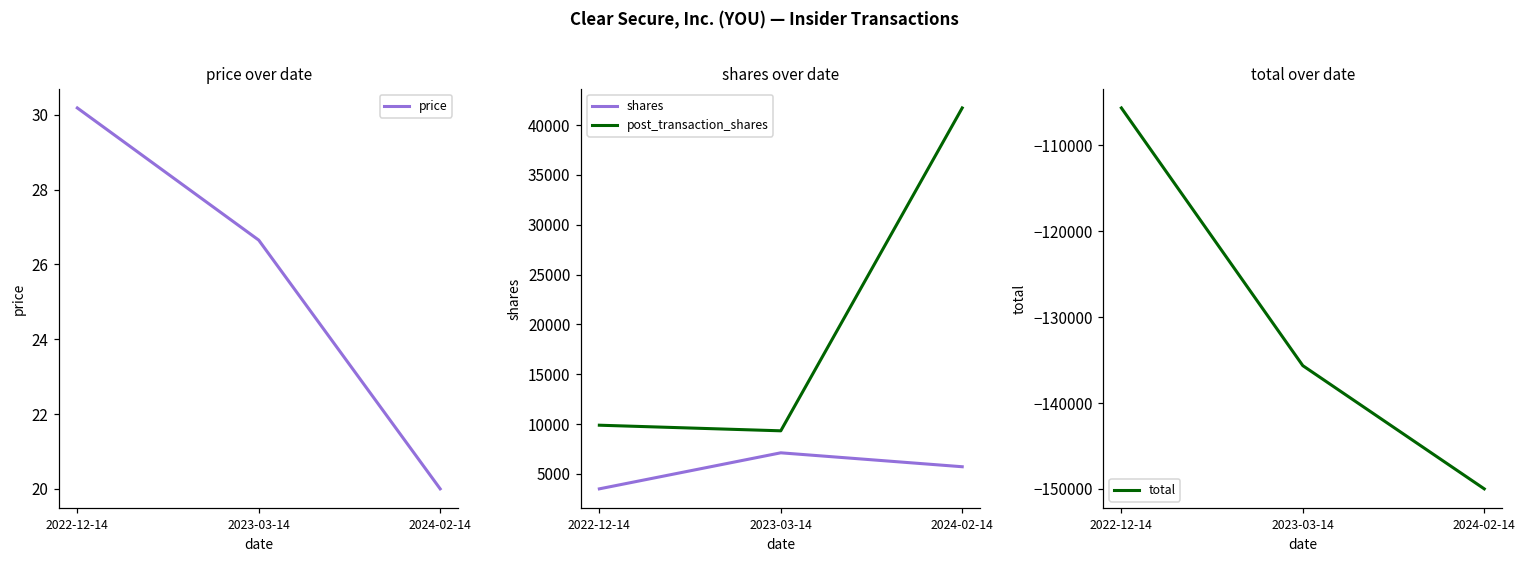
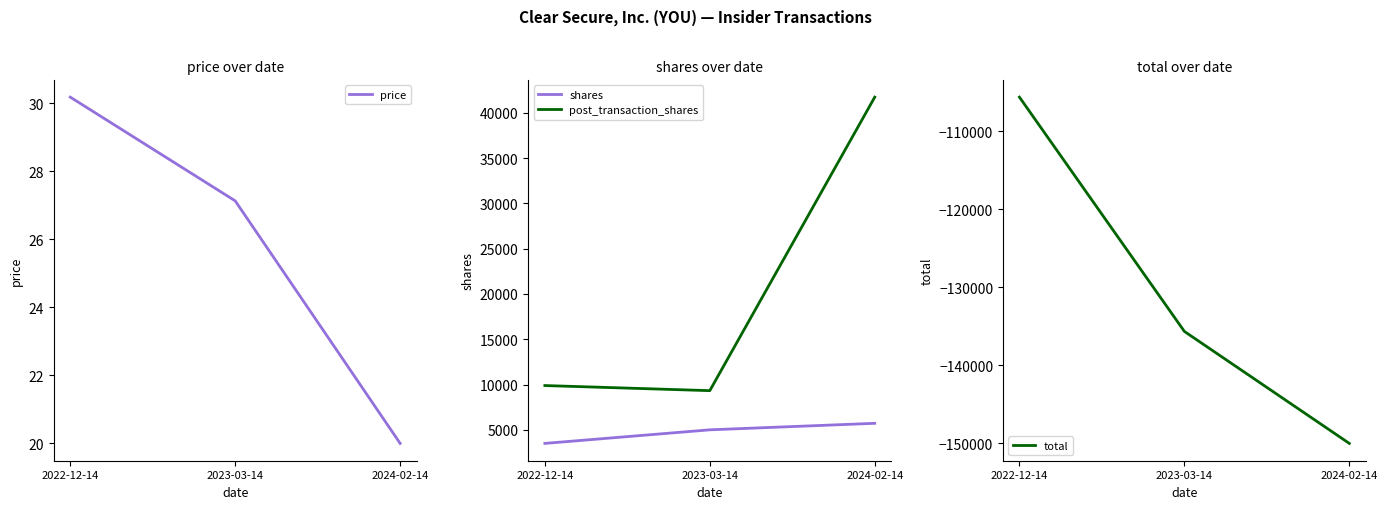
  {
    "price over date": {
      "2022-12-14": 30.2,
-     "2023-03-14": 26.6,
+     "2023-03-14": 27.1,
      "2024-02-14": 20.0
    },
    "shares over date": {
      "shares": {
        "2022-12-14": 4000,
-       "2023-03-14": 7000,
+       "2023-03-14": 5000,
        "2024-02-14": 6000
      },
      "post_transaction_shares": {
        "2022-12-14": 10000,
        "2023-03-14": 9000,
        "2024-02-14": 42000
      }
    },
    "total over date": {
      "2022-12-14": -106000,
      "2023-03-14": -136000,
      "2024-02-14": -150000
    }
  }
